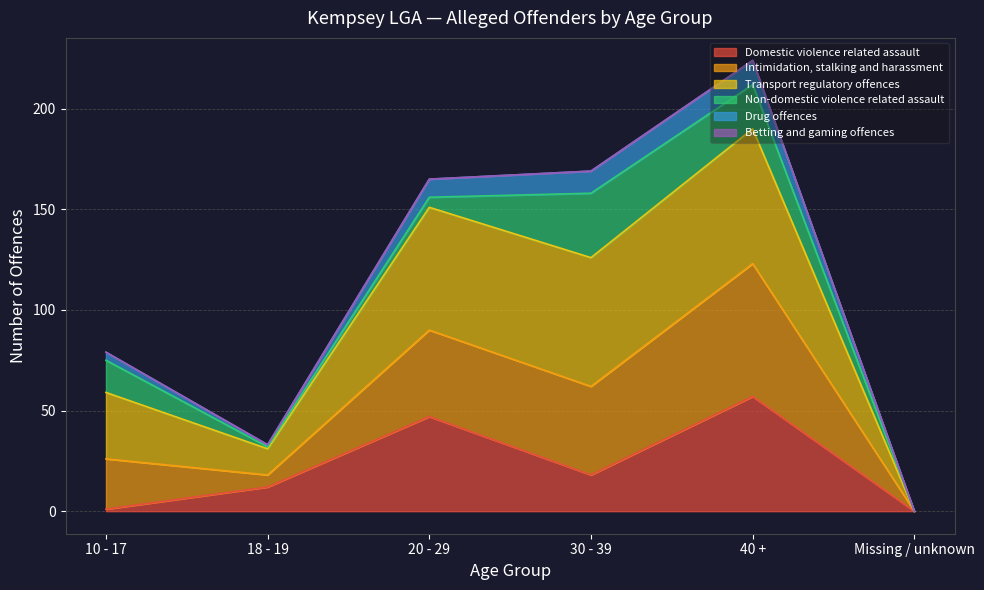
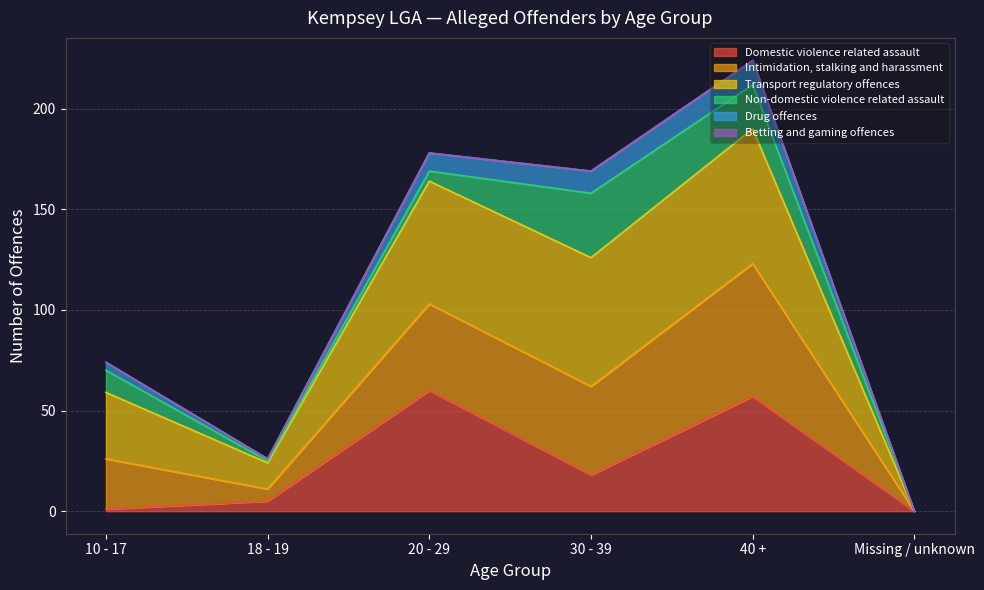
  {
    "Domestic violence related assault": {
      "10 - 17": 1,
-     "18 - 19": 12,
-     "20 - 29": 47,
+     "18 - 19": 5,
+     "20 - 29": 60,
      "30 - 39": 18,
      "40 +": 57
    },
    "Non-domestic violence related assault": {
-     "10 - 17": 16,
+     "10 - 17": 11,
      "20 - 29": 5,
      "30 - 39": 32
    }
  }
